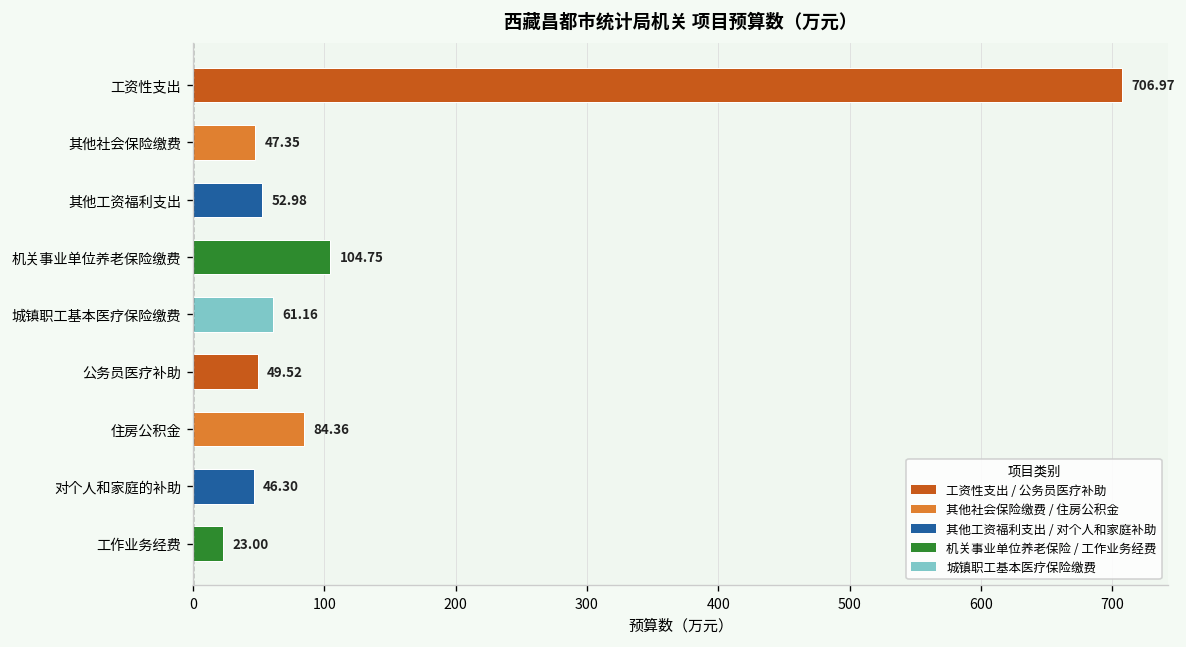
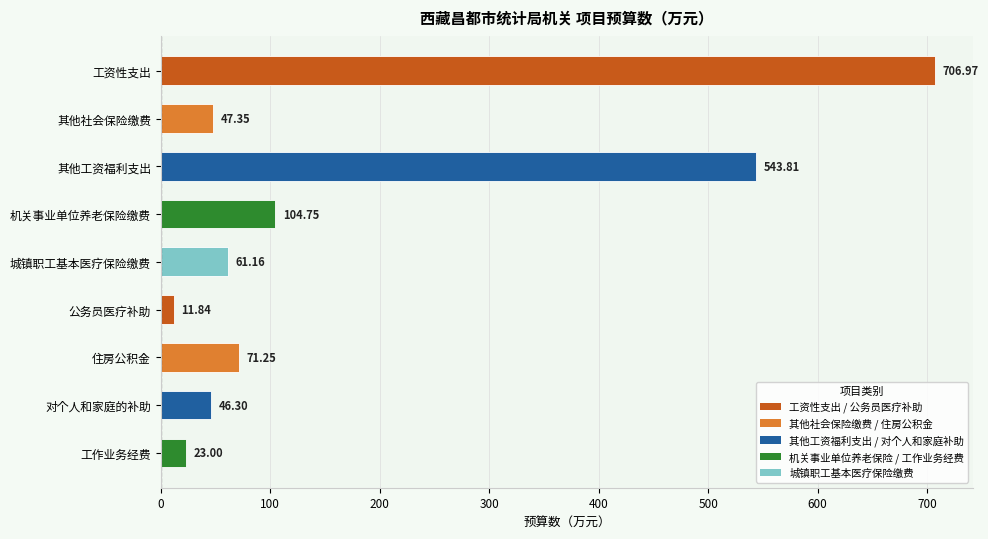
  {
    "工资性支出": 706.97,
    "其他社会保险缴费": 47.35,
-   "其他工资福利支出": 52.98,
+   "其他工资福利支出": 543.81,
    "机关事业单位养老保险缴费": 104.75,
    "城镇职工基本医疗保险缴费": 61.16,
-   "公务员医疗补助": 49.52,
-   "住房公积金": 84.36,
+   "公务员医疗补助": 11.84,
+   "住房公积金": 71.25,
    "对个人和家庭的补助": 46.30,
    "工作业务经费": 23.00
  }
